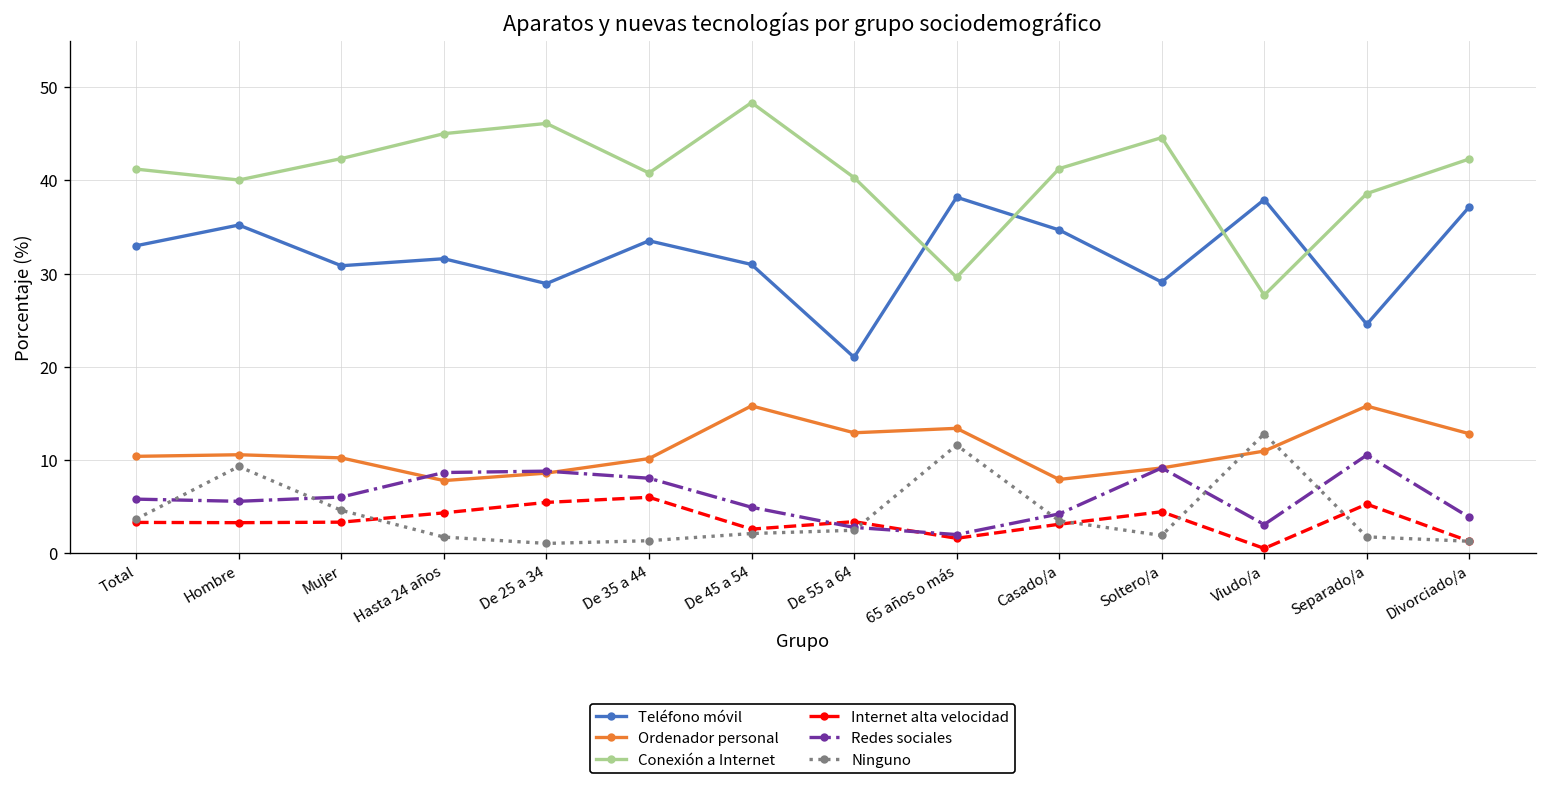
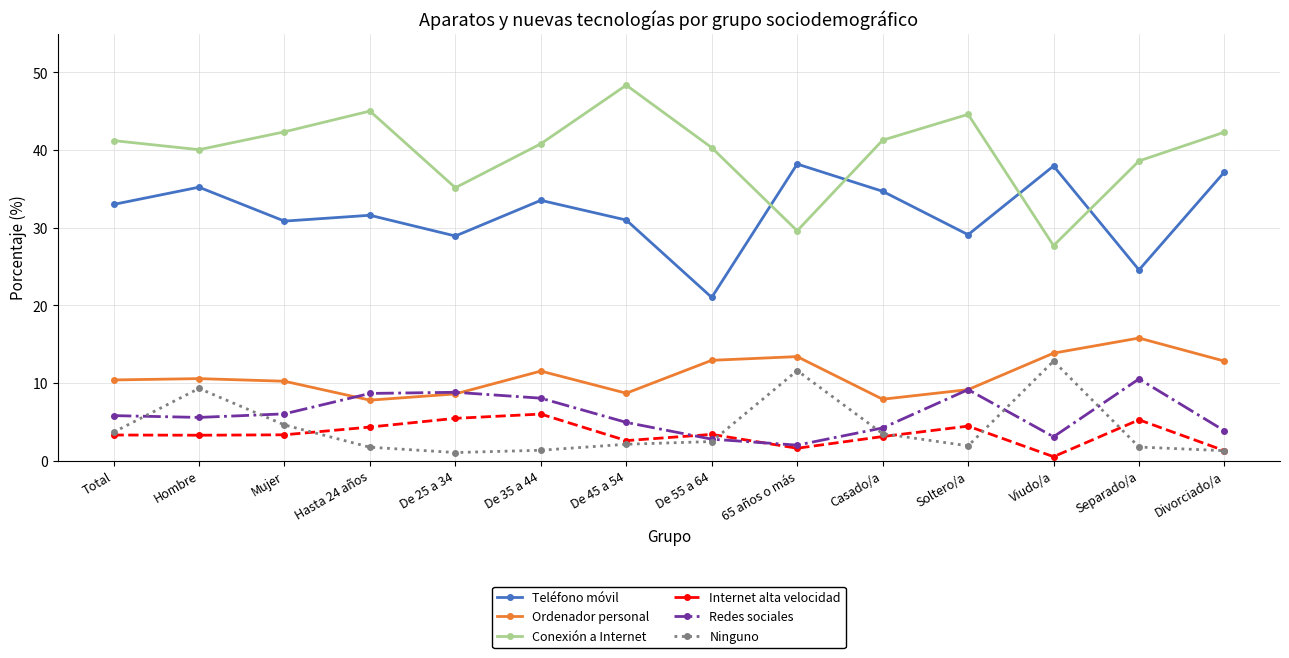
  {
    "Teléfono móvil": {
      "Total": 33,
      "Hombre": 35,
      "Mujer": 31,
      "Hasta 24 años": 32,
      "De 25 a 34": 29,
      "De 35 a 44": 34,
      "De 45 a 54": 31,
      "De 55 a 64": 21,
      "65 años o más": 38,
      "Casado/a": 35,
      "Soltero/a": 29,
      "Viudo/a": 38,
      "Separado/a": 25,
      "Divorciado/a": 37
    },
    "Ordenador personal": {
      "Total": 10,
      "Hombre": 11,
      "Mujer": 10,
      "Hasta 24 años": 8,
-     "De 35 a 44": 10,
-     "De 45 a 54": 16,
+     "De 35 a 44": 12,
+     "De 45 a 54": 9,
      "De 55 a 64": 13,
      "65 años o más": 13,
      "Casado/a": 8,
-     "Viudo/a": 11,
+     "Viudo/a": 14,
      "Separado/a": 16,
      "Divorciado/a": 13
    },
    "Conexión a Internet": {
      "Total": 41,
      "Hombre": 40,
      "Mujer": 42,
      "Hasta 24 años": 45,
-     "De 25 a 34": 46,
+     "De 25 a 34": 35,
      "De 35 a 44": 41,
      "De 45 a 54": 48,
      "De 55 a 64": 40,
      "65 años o más": 30,
      "Casado/a": 41,
      "Soltero/a": 45,
      "Viudo/a": 28,
      "Separado/a": 39,
      "Divorciado/a": 42
    },
    "Internet alta velocidad": {
      "Total": 3,
      "Hombre": 3,
      "Mujer": 3,
      "Hasta 24 años": 4,
      "De 25 a 34": 5,
      "De 35 a 44": 6,
      "De 45 a 54": 3,
      "De 55 a 64": 3,
      "65 años o más": 2,
      "Casado/a": 3,
      "Soltero/a": 4,
      "Viudo/a": 1,
      "Separado/a": 5
    },
    "Redes sociales": {
      "Total": 6,
      "Hombre": 6,
      "Mujer": 6,
      "Hasta 24 años": 9,
      "De 35 a 44": 8,
      "De 45 a 54": 5,
      "65 años o más": 2,
      "Casado/a": 4,
      "Viudo/a": 3,
      "Separado/a": 11,
      "Divorciado/a": 4
    },
    "Ninguno": {
      "Total": 4,
      "Hombre": 9,
      "Mujer": 5,
      "Hasta 24 años": 2,
      "De 25 a 34": 1,
      "De 35 a 44": 1,
      "De 45 a 54": 2,
      "65 años o más": 12,
      "Casado/a": 3,
      "Soltero/a": 2,
      "Viudo/a": 13,
      "Separado/a": 2
    }
  }
